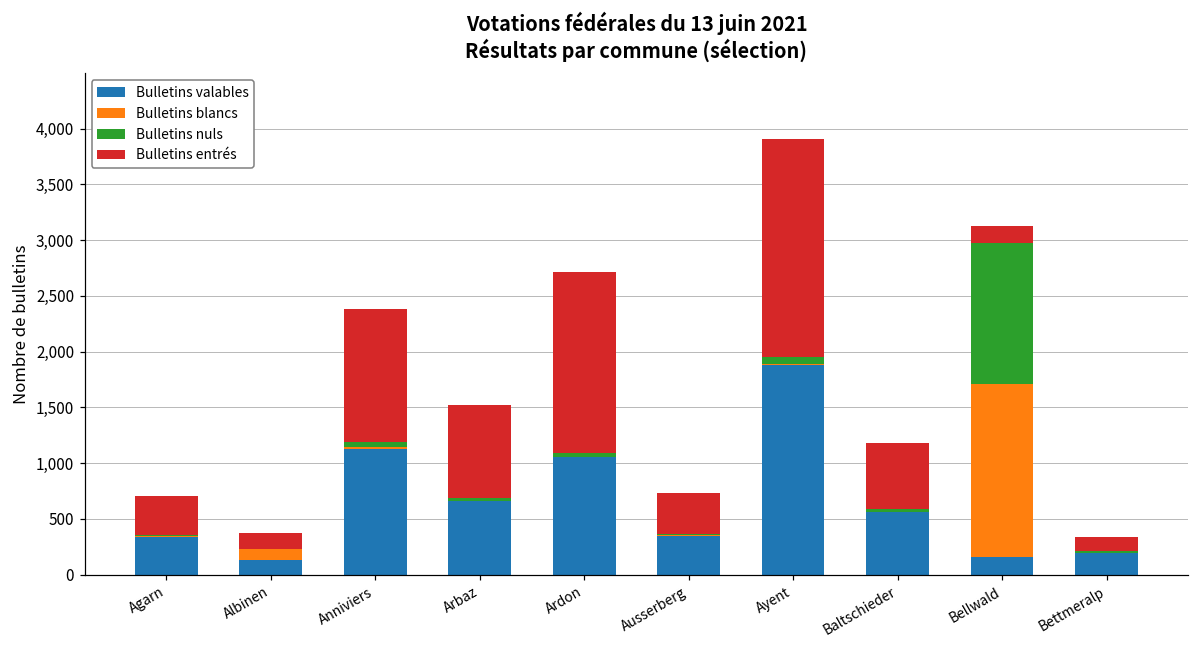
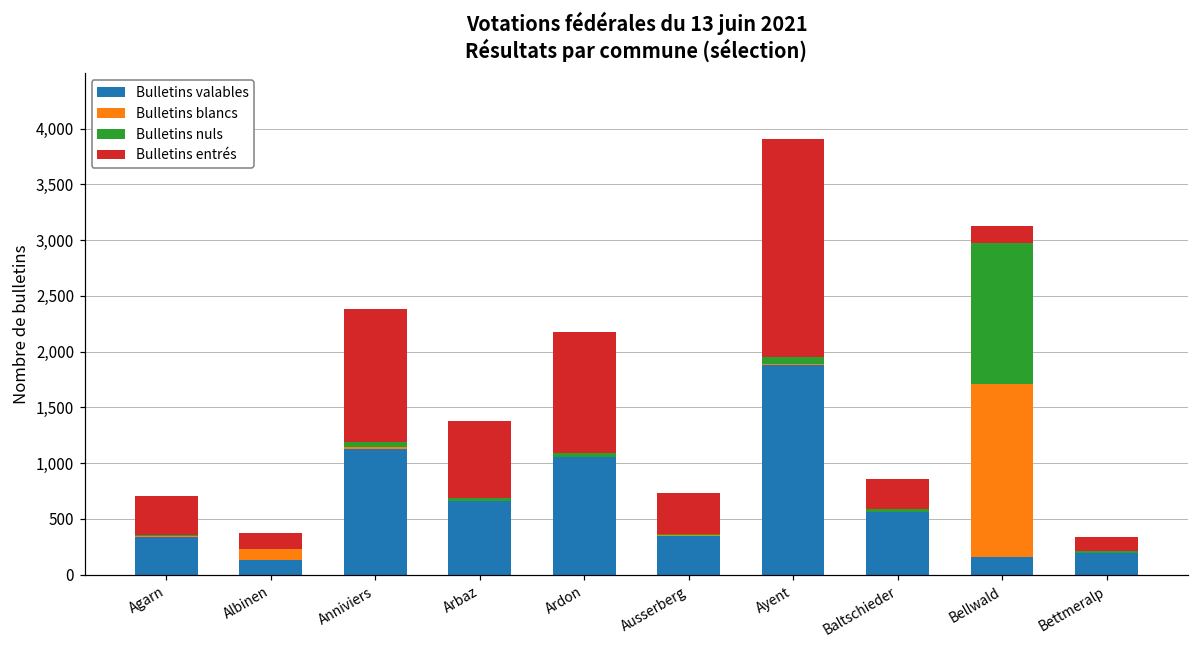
  {
    "Bulletins valables": {
      "Agarn": "340",
      "Albinen": "140",
      "Anniviers": "1,130",
      "Arbaz": "660",
      "Ardon": "1,060",
      "Ausserberg": "350",
      "Ayent": "1,880",
      "Baltschieder": "560",
      "Bellwald": "160",
      "Bettmeralp": "200"
    },
    "Bulletins blancs": {
      "Albinen": "90",
      "Ardon": "0",
      "Baltschieder": "0",
      "Bellwald": "1,550",
      "Bettmeralp": "0"
    },
    "Bulletins nuls": {
      "Anniviers": "50",
      "Ardon": "30",
      "Ayent": "60",
      "Baltschieder": "30",
      "Bellwald": "1,260"
    },
    "Bulletins entrés": {
      "Agarn": "350",
      "Albinen": "140",
      "Anniviers": "1,190",
-     "Arbaz": "830",
-     "Ardon": "1,630",
+     "Arbaz": "690",
+     "Ardon": "1,090",
      "Ausserberg": "370",
      "Ayent": "1,950",
-     "Baltschieder": "590",
+     "Baltschieder": "270",
      "Bellwald": "160",
      "Bettmeralp": "130"
    }
  }
